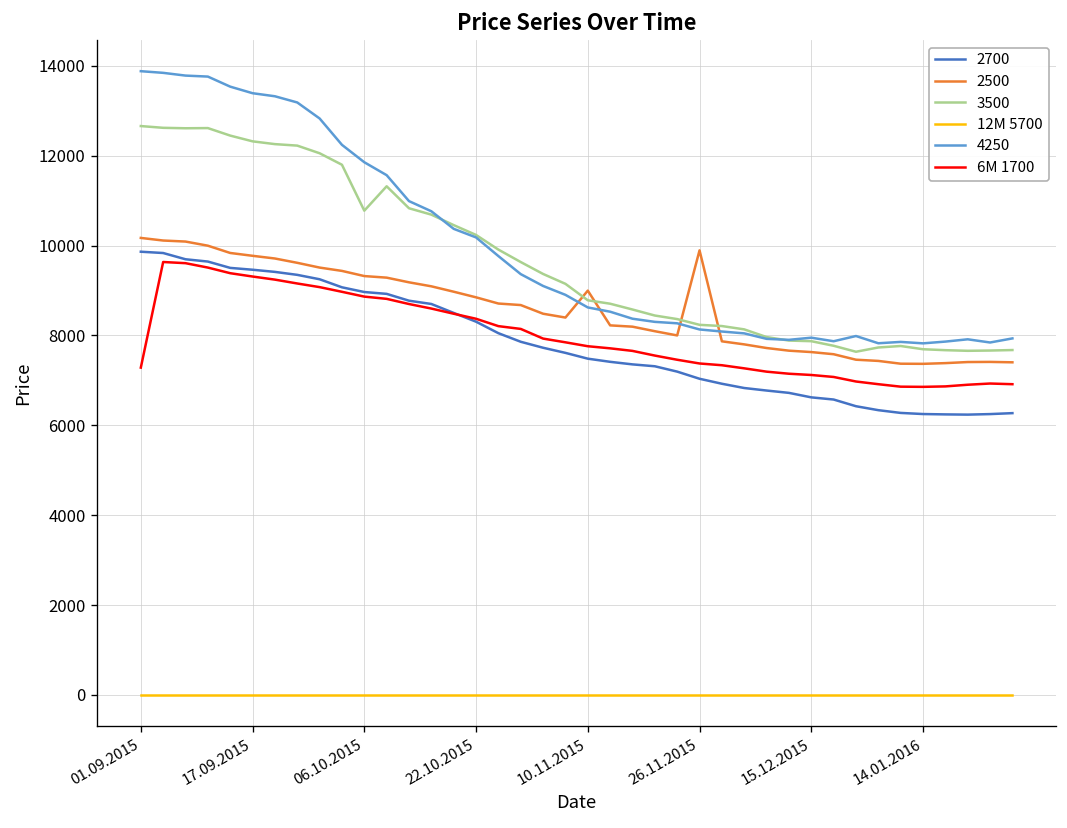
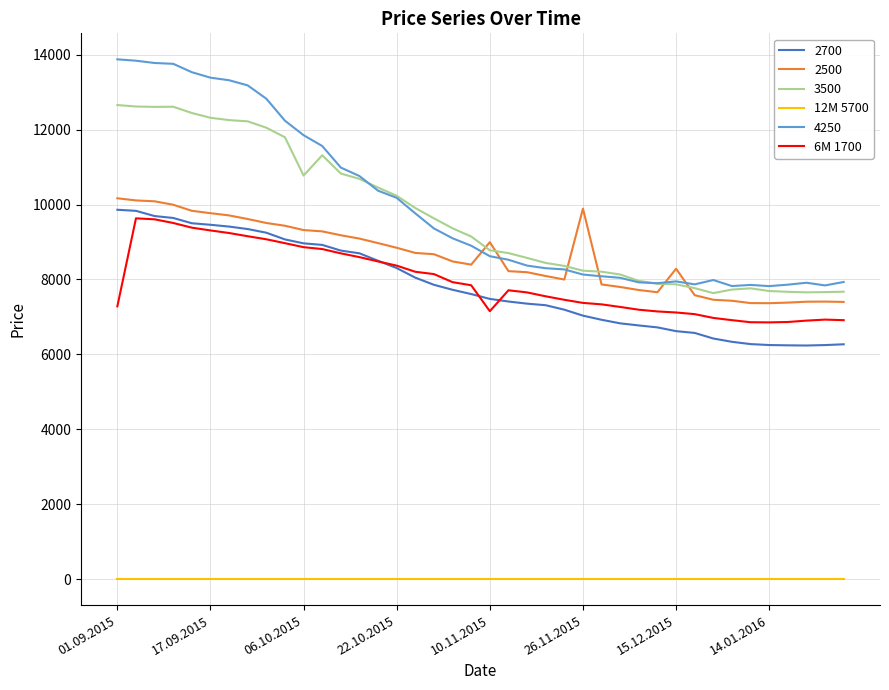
  {
    "2500": {
      "01.09.2015": 10200,
      "17.09.2015": 9800,
      "06.10.2015": 9300,
      "22.10.2015": 8800,
      "10.11.2015": 9000,
      "26.11.2015": 9900,
-     "15.12.2015": 7600,
+     "15.12.2015": 8300,
      "14.01.2016": 7400
    },
    "3500": {
      "01.09.2015": 12700,
      "17.09.2015": 12300,
      "06.10.2015": 10800,
      "10.11.2015": 8800,
      "26.11.2015": 8200,
      "15.12.2015": 7900,
      "14.01.2016": 7700
    },
    "12M 5700": {
      "01.09.2015": 0,
      "17.09.2015": 0,
      "06.10.2015": 0,
      "22.10.2015": 0,
      "10.11.2015": 0,
      "26.11.2015": 0,
      "15.12.2015": 0,
      "14.01.2016": 0
    },
    "6M 1700": {
      "01.09.2015": 7300,
      "17.09.2015": 9300,
      "06.10.2015": 8900,
-     "10.11.2015": 7800,
+     "10.11.2015": 7200,
      "26.11.2015": 7400,
      "15.12.2015": 7100,
      "14.01.2016": 6900
    }
  }
